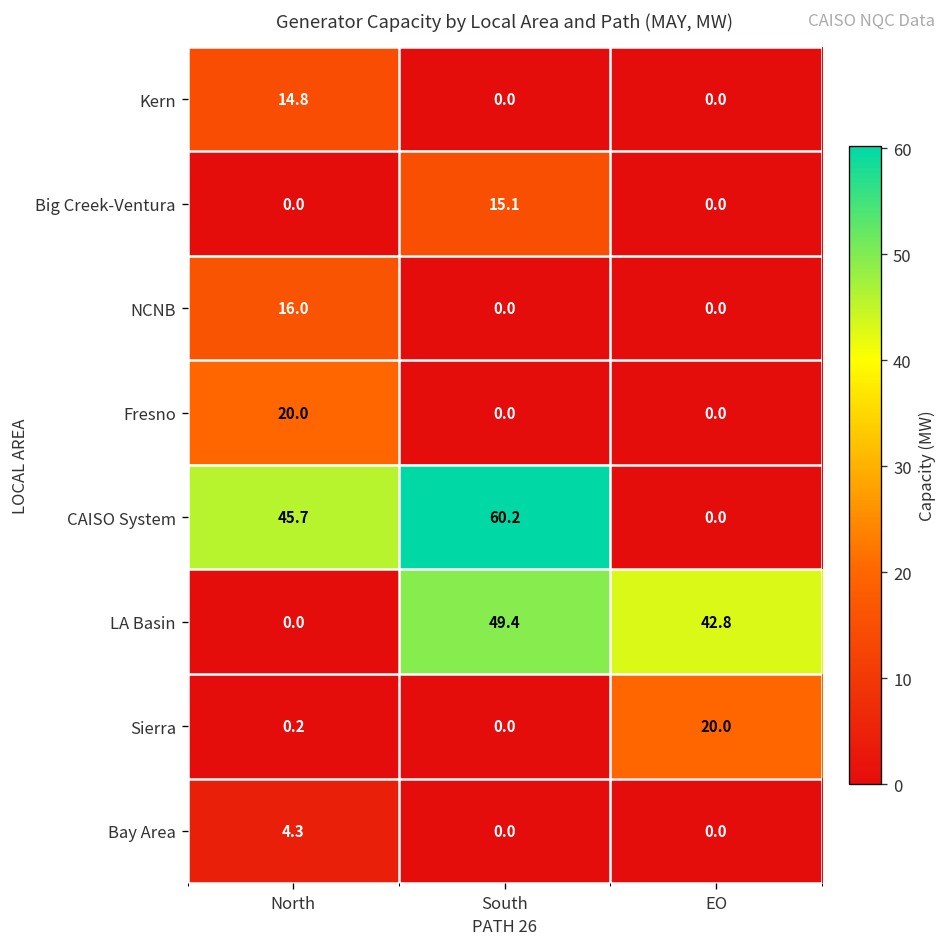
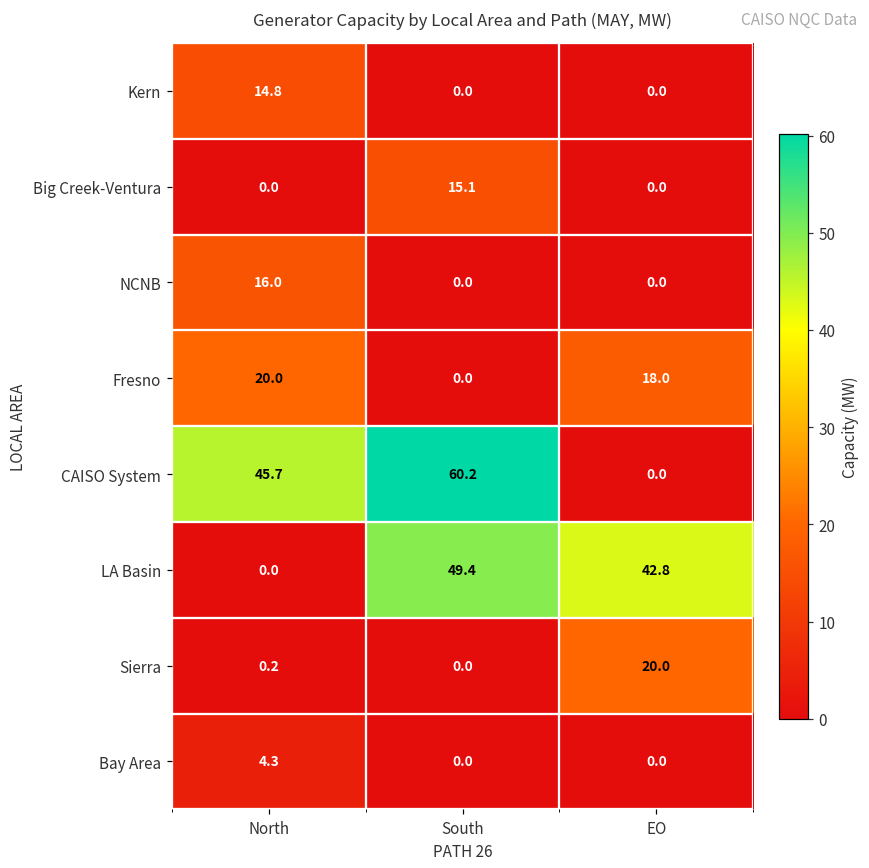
  {
    "Kern": {
      "North": 14.8,
      "South": 0.0,
      "EO": 0.0
    },
    "Big Creek-Ventura": {
      "North": 0.0,
      "South": 15.1,
      "EO": 0.0
    },
    "NCNB": {
      "North": 16.0,
      "South": 0.0,
      "EO": 0.0
    },
    "Fresno": {
      "North": 20.0,
      "South": 0.0,
-     "EO": 0.0
+     "EO": 18.0
    },
    "CAISO System": {
      "North": 45.7,
      "South": 60.2,
      "EO": 0.0
    },
    "LA Basin": {
      "North": 0.0,
      "South": 49.4,
      "EO": 42.8
    },
    "Sierra": {
      "North": 0.2,
      "South": 0.0,
      "EO": 20.0
    },
    "Bay Area": {
      "North": 4.3,
      "South": 0.0,
      "EO": 0.0
    }
  }
